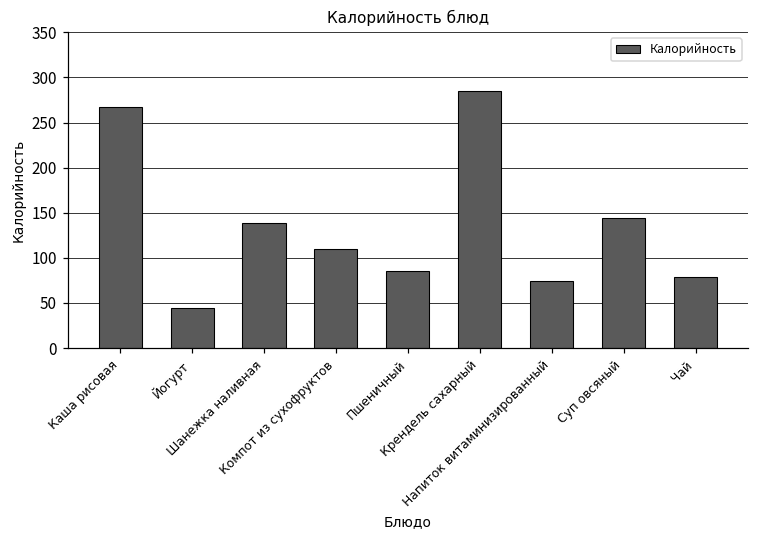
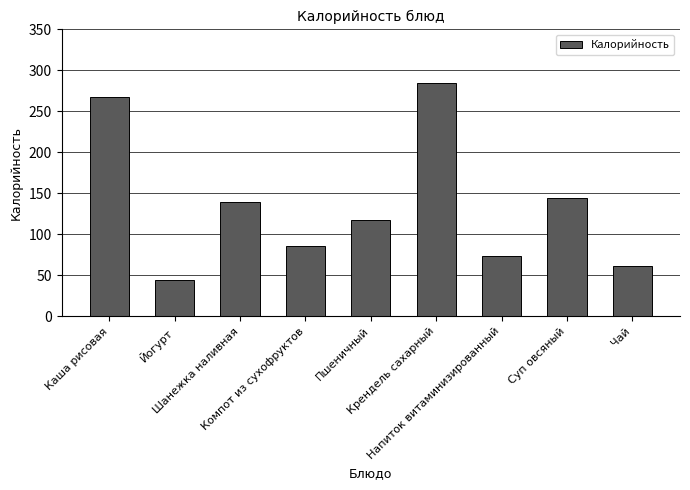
  {
    "Каша рисовая": 270,
    "Йогурт": 40,
    "Шанежка наливная": 140,
-   "Компот из сухофруктов": 110,
-   "Пшеничный": 90,
+   "Компот из сухофруктов": 90,
+   "Пшеничный": 120,
    "Крендель сахарный": 290,
    "Напиток витаминизированный": 70,
    "Суп овсяный": 140,
-   "Чай": 80
+   "Чай": 60
  }
